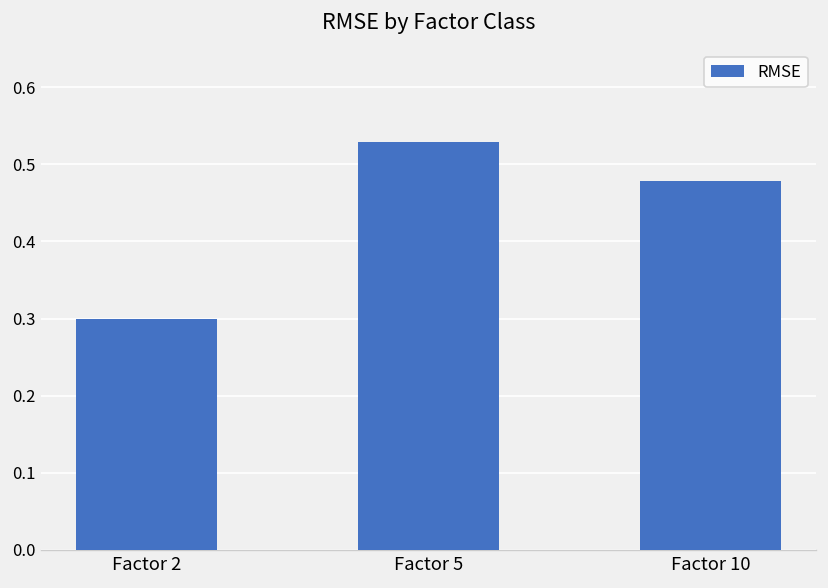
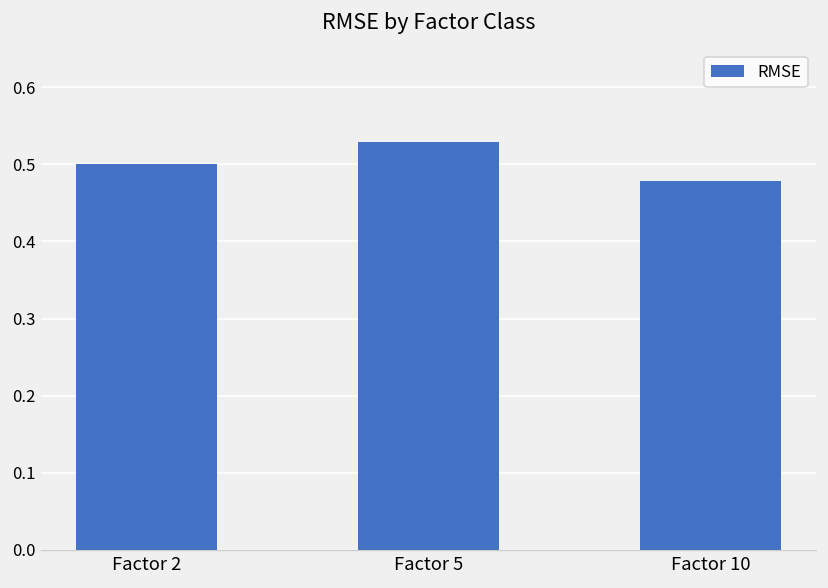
  {
-   "Factor 2": 0.3,
+   "Factor 2": 0.5,
    "Factor 5": 0.53,
    "Factor 10": 0.48
  }
